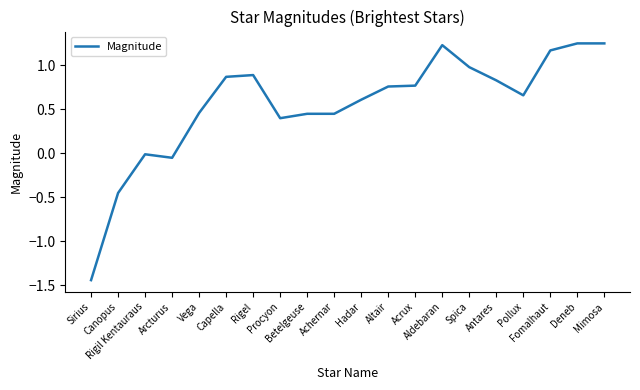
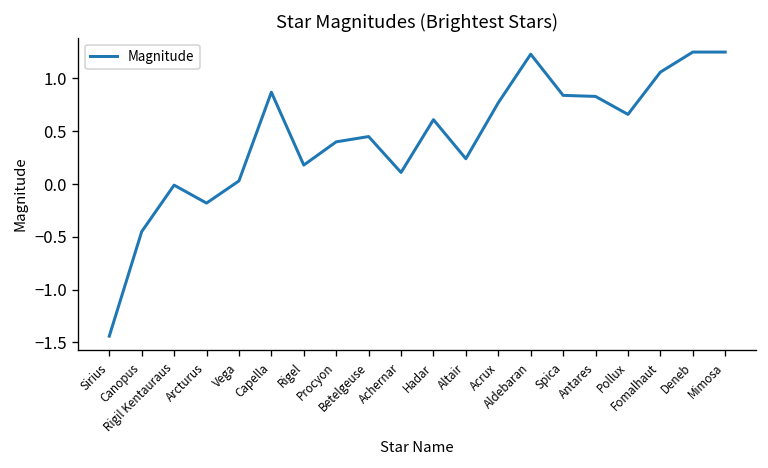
  {
    "Sirius": -1.4,
    "Canopus": -0.5,
    "Rigil Kentauraus": 0.0,
-   "Arcturus": -0.1,
-   "Vega": 0.5,
+   "Arcturus": -0.2,
+   "Vega": 0.0,
    "Capella": 0.9,
-   "Rigel": 0.9,
+   "Rigel": 0.2,
    "Procyon": 0.4,
    "Betelgeuse": 0.5,
-   "Achernar": 0.5,
+   "Achernar": 0.1,
    "Hadar": 0.6,
-   "Altair": 0.8,
+   "Altair": 0.2,
    "Acrux": 0.8,
    "Aldebaran": 1.2,
-   "Spica": 1.0,
+   "Spica": 0.8,
    "Antares": 0.8,
    "Pollux": 0.7,
-   "Fomalhaut": 1.2,
+   "Fomalhaut": 1.1,
    "Deneb": 1.3,
    "Mimosa": 1.3
  }
